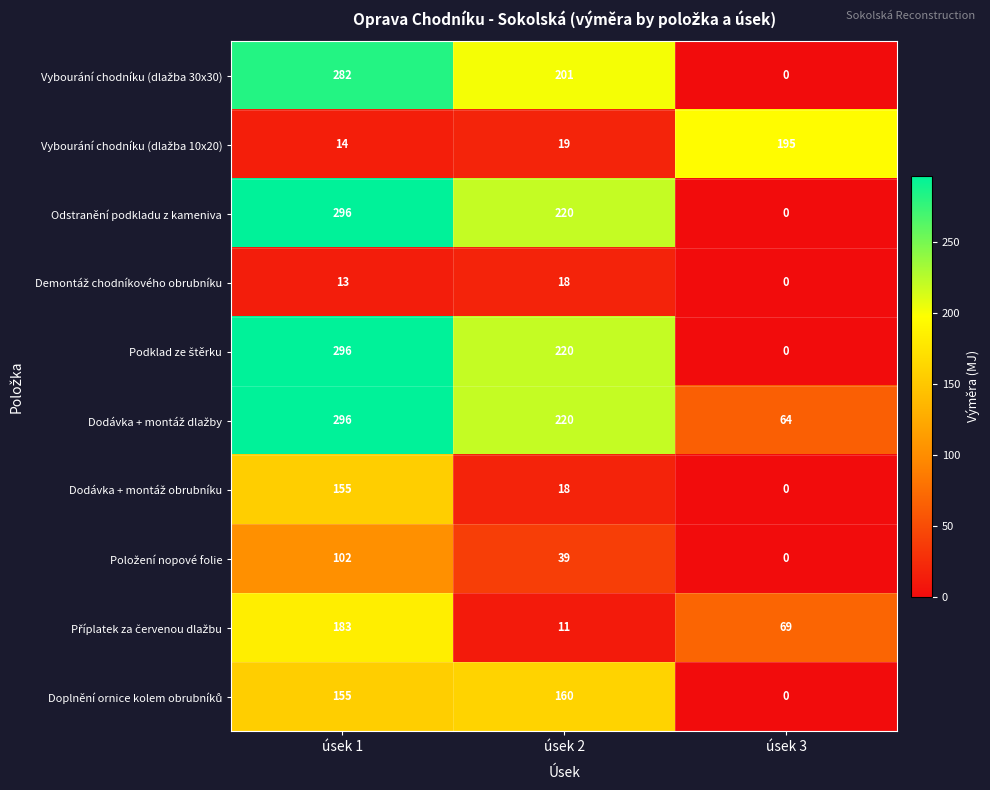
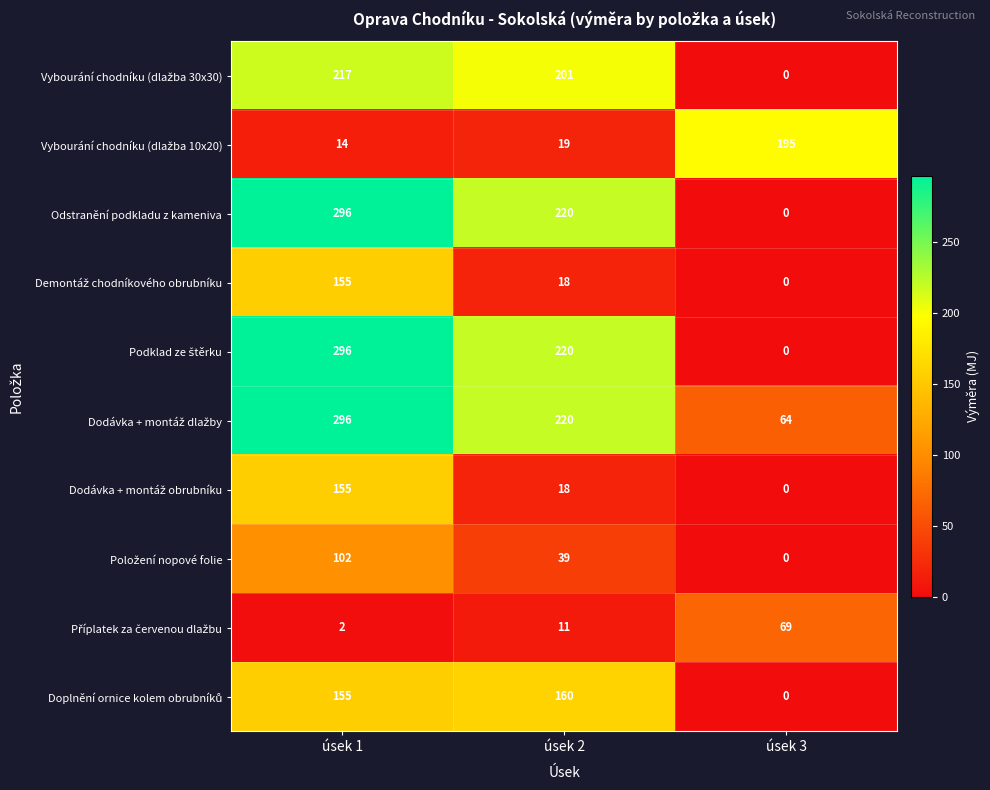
  {
    "Vybourání chodníku (dlažba 30x30)": {
-     "úsek 1": 282,
+     "úsek 1": 217,
      "úsek 2": 201,
      "úsek 3": 0
    },
    "Vybourání chodníku (dlažba 10x20)": {
      "úsek 1": 14,
      "úsek 2": 19,
      "úsek 3": 195
    },
    "Odstranění podkladu z kameniva": {
      "úsek 1": 296,
      "úsek 2": 220,
      "úsek 3": 0
    },
    "Demontáž chodníkového obrubníku": {
-     "úsek 1": 13,
+     "úsek 1": 155,
      "úsek 2": 18,
      "úsek 3": 0
    },
    "Podklad ze štěrku": {
      "úsek 1": 296,
      "úsek 2": 220,
      "úsek 3": 0
    },
    "Dodávka + montáž dlažby": {
      "úsek 1": 296,
      "úsek 2": 220,
      "úsek 3": 64
    },
    "Dodávka + montáž obrubníku": {
      "úsek 1": 155,
      "úsek 2": 18,
      "úsek 3": 0
    },
    "Položení nopové folie": {
      "úsek 1": 102,
      "úsek 2": 39,
      "úsek 3": 0
    },
    "Příplatek za červenou dlažbu": {
-     "úsek 1": 183,
+     "úsek 1": 2,
      "úsek 2": 11,
      "úsek 3": 69
    },
    "Doplnění ornice kolem obrubníků": {
      "úsek 1": 155,
      "úsek 2": 160,
      "úsek 3": 0
    }
  }
